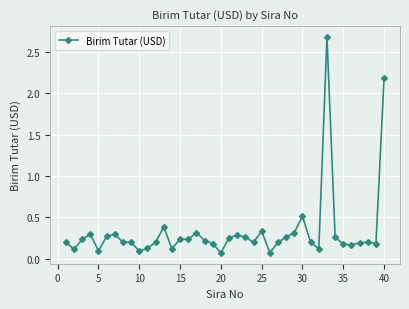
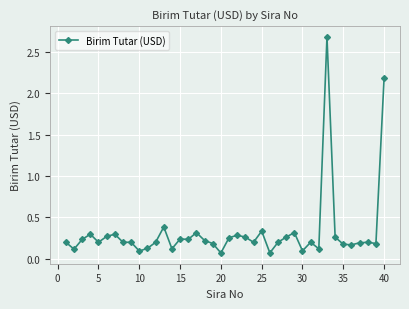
  {
-   "5": 0.1,
+   "5": 0.2,
    "10": 0.1,
    "15": 0.2,
    "20": 0.1,
    "25": 0.3,
-   "30": 0.5,
+   "30": 0.1,
    "35": 0.2,
    "40": 2.2
  }
